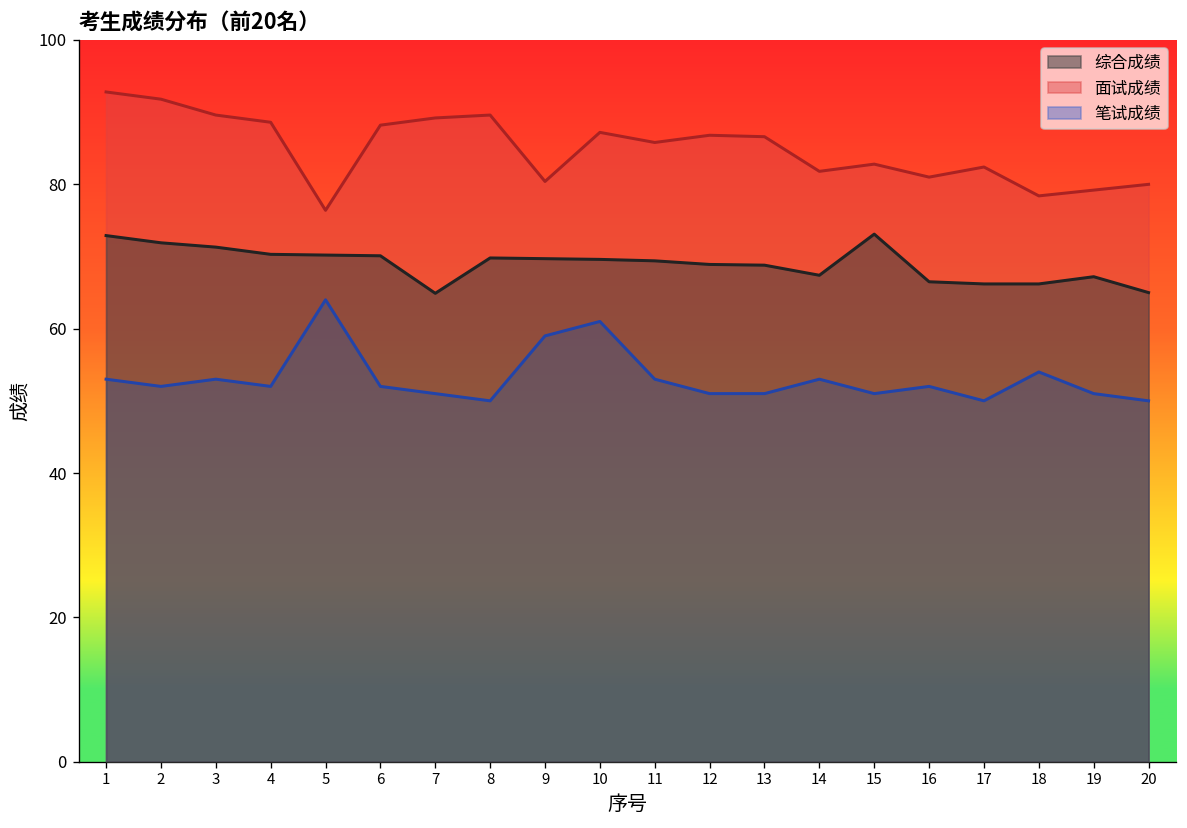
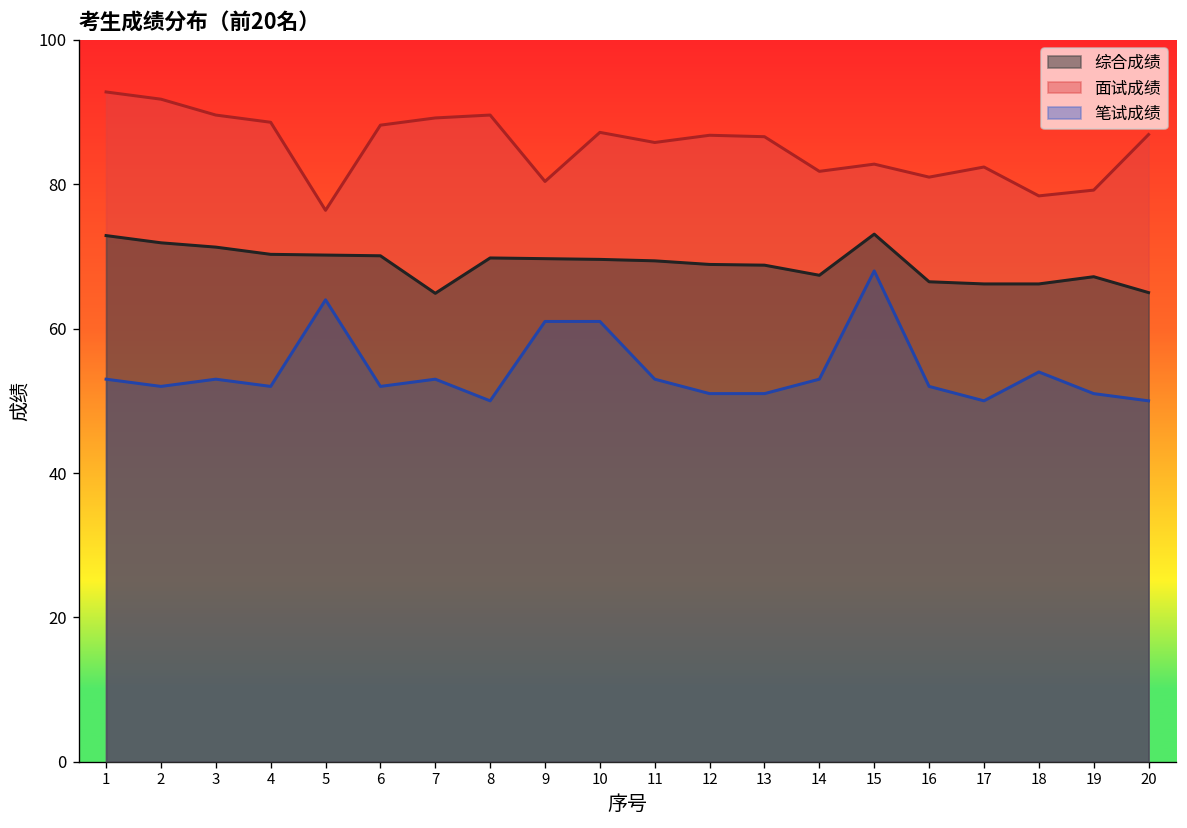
  {
    "综合成绩": {
      "1": 73,
      "2": 72,
      "3": 71,
      "4": 70,
      "5": 70,
      "6": 70,
      "7": 65,
      "8": 70,
      "9": 70,
      "10": 70,
      "11": 69,
      "12": 69,
      "13": 69,
      "14": 67,
      "15": 73,
      "16": 67,
      "17": 66,
      "18": 66,
      "19": 67,
      "20": 65
    },
    "面试成绩": {
      "1": 93,
      "2": 92,
      "3": 90,
      "4": 89,
      "5": 76,
      "6": 88,
      "7": 89,
      "8": 90,
      "9": 80,
      "10": 87,
      "11": 86,
      "12": 87,
      "13": 87,
      "14": 82,
      "15": 83,
      "16": 81,
      "17": 82,
      "18": 78,
      "19": 79,
-     "20": 80
+     "20": 87
    },
    "笔试成绩": {
      "1": 53,
      "2": 52,
      "3": 53,
      "4": 52,
      "5": 64,
      "6": 52,
-     "7": 51,
+     "7": 53,
      "8": 50,
-     "9": 59,
+     "9": 61,
      "10": 61,
      "11": 53,
      "12": 51,
      "13": 51,
      "14": 53,
-     "15": 51,
+     "15": 68,
      "16": 52,
      "17": 50,
      "18": 54,
      "19": 51,
      "20": 50
    }
  }
